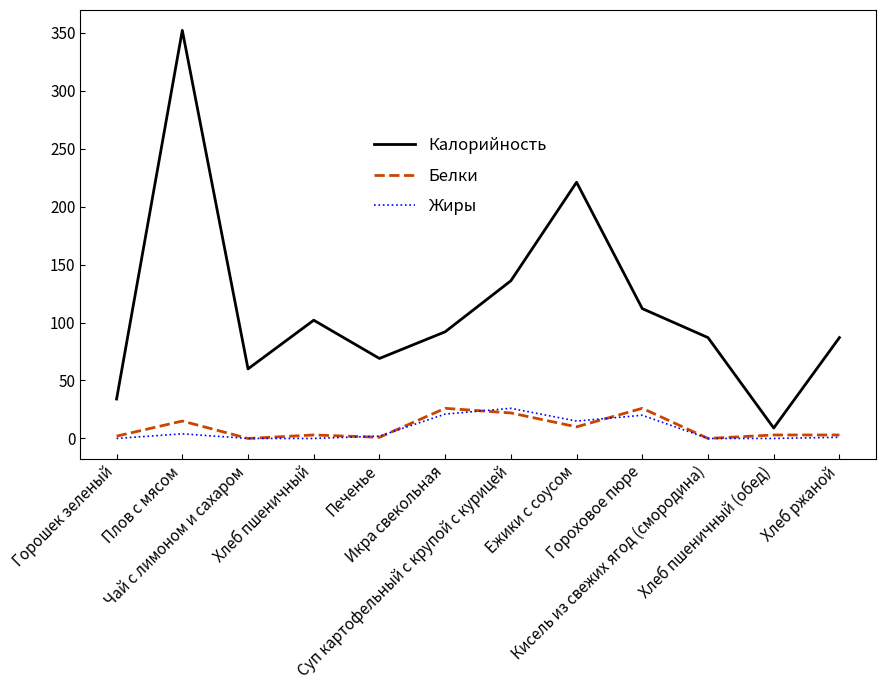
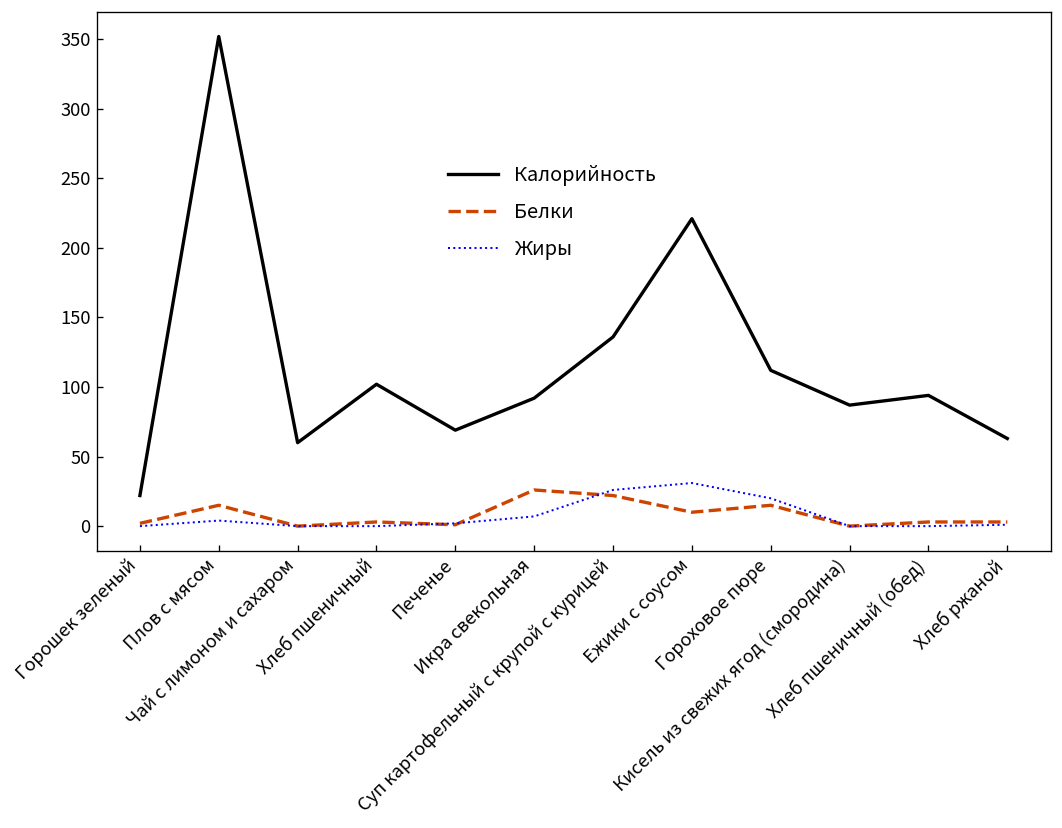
  {
    "Калорийность": {
-     "Горошек зеленый": 34,
+     "Горошек зеленый": 22,
      "Плов с мясом": 352,
      "Чай с лимоном и сахаром": 60,
      "Хлеб пшеничный": 102,
      "Печенье": 69,
      "Икра свекольная": 92,
      "Суп картофельный с крупой с курицей": 136,
      "Ежики с соусом": 221,
      "Гороховое пюре": 112,
      "Кисель из свежих ягод (смородина)": 87,
-     "Хлеб пшеничный (обед)": 9,
-     "Хлеб ржаной": 87
+     "Хлеб пшеничный (обед)": 94,
+     "Хлеб ржаной": 63
    },
    "Белки": {
      "Плов с мясом": 15,
      "Хлеб пшеничный": 3,
      "Икра свекольная": 26,
      "Суп картофельный с крупой с курицей": 22,
      "Ежики с соусом": 10,
-     "Гороховое пюре": 26,
+     "Гороховое пюре": 15,
      "Хлеб пшеничный (обед)": 3
    },
    "Жиры": {
      "Плов с мясом": 4,
      "Хлеб пшеничный": 0,
-     "Икра свекольная": 21,
+     "Икра свекольная": 7,
      "Суп картофельный с крупой с курицей": 26,
-     "Ежики с соусом": 15,
+     "Ежики с соусом": 31,
      "Гороховое пюре": 20,
      "Хлеб пшеничный (обед)": 0
    }
  }
